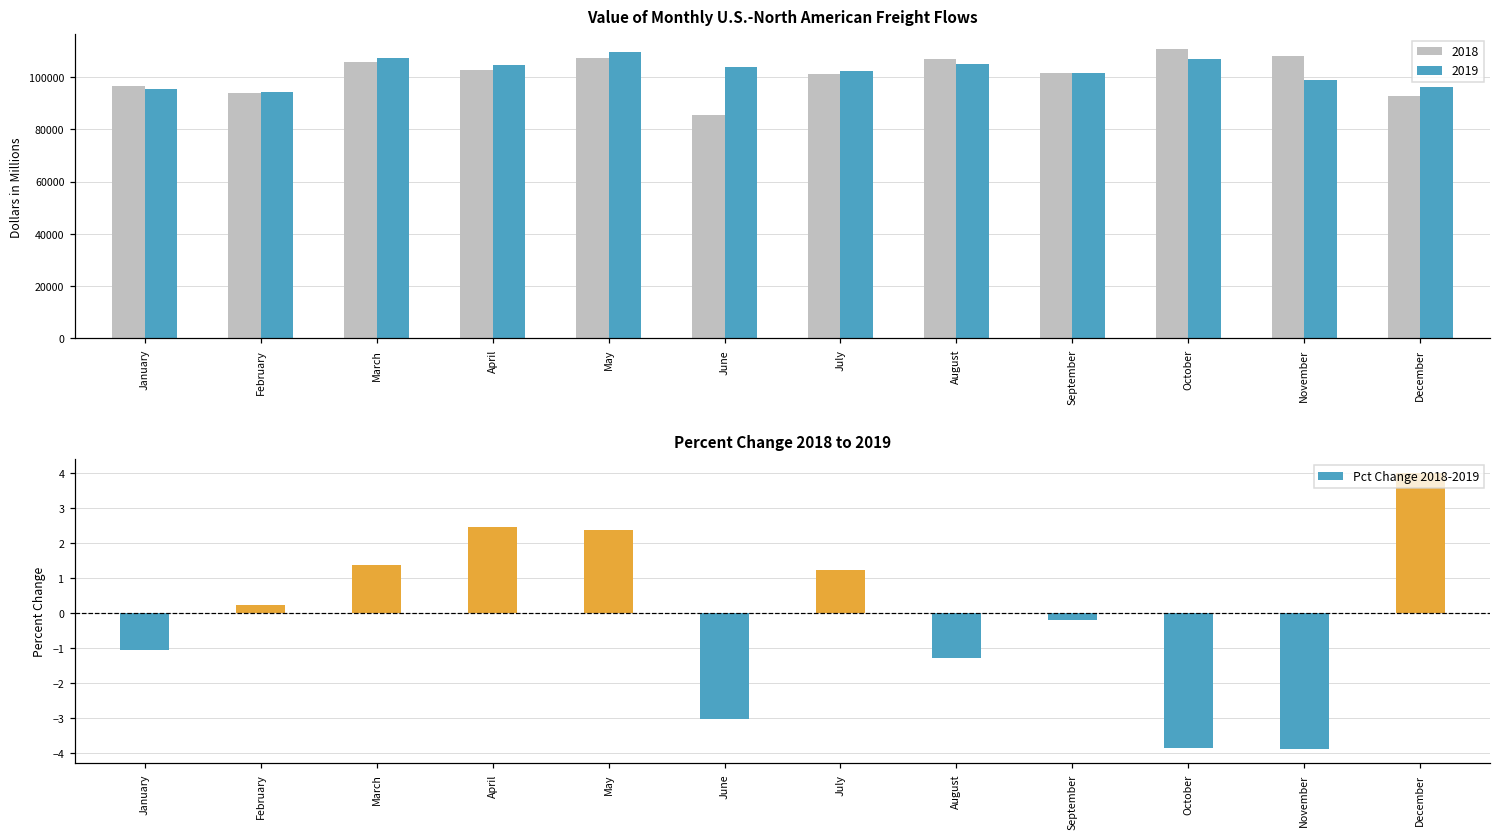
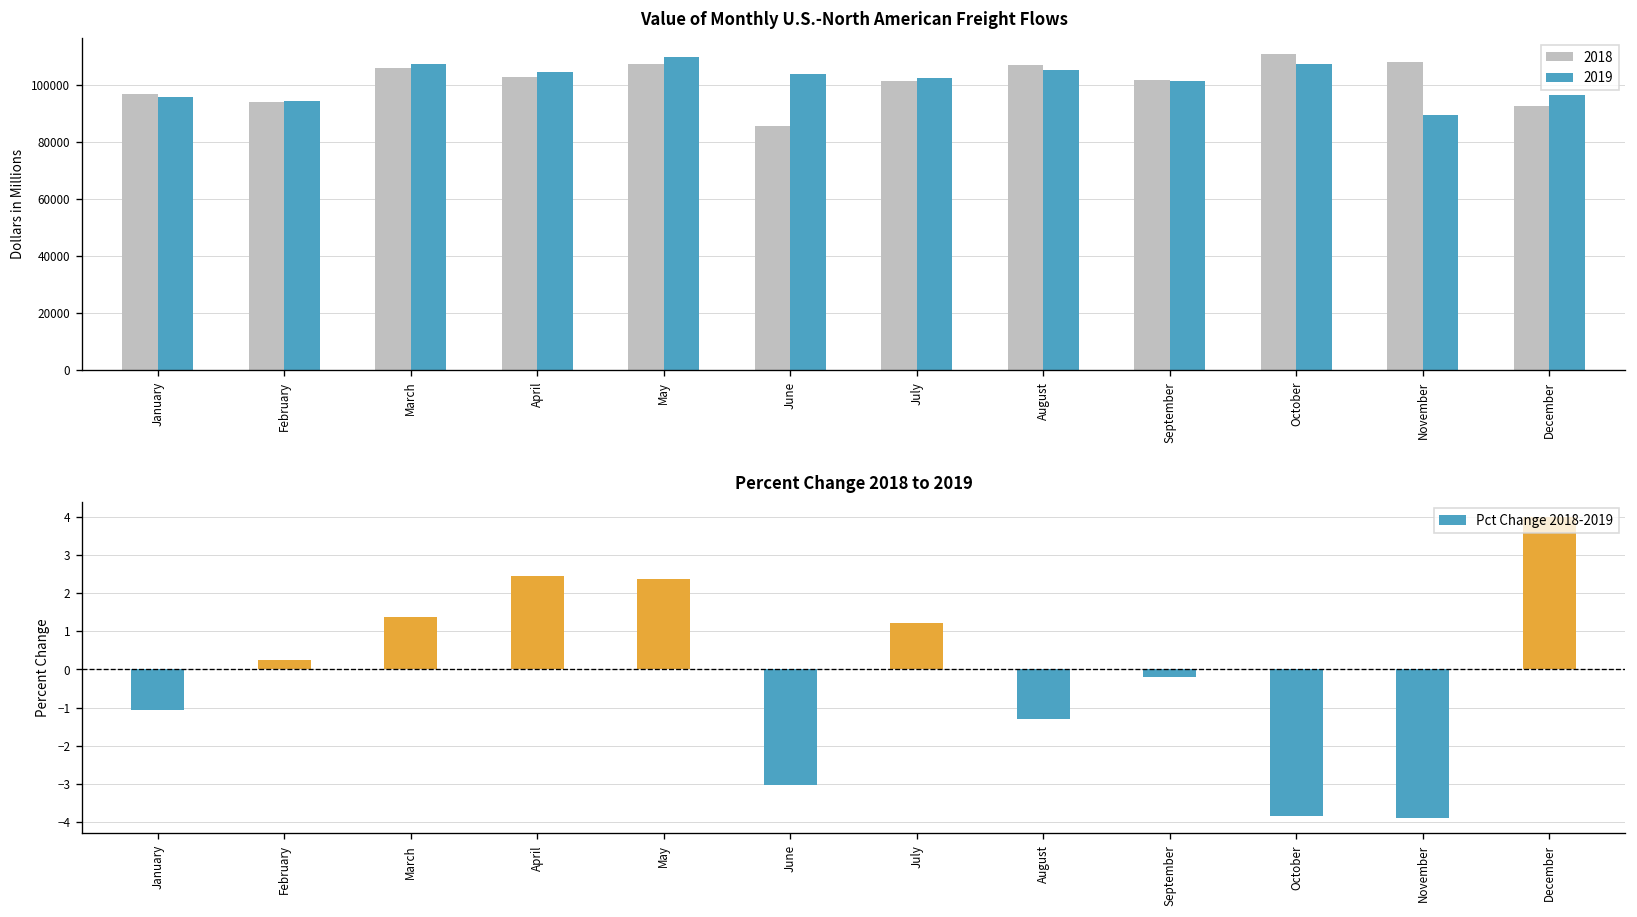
  {
    "Value of Monthly U.S.-North American Freight Flows": {
      "2018": {
        "January": 97000,
        "February": 94000,
        "March": 106000,
        "April": 103000,
        "May": 107000,
        "June": 85000,
        "July": 101000,
        "August": 107000,
        "September": 102000,
        "October": 111000,
        "November": 108000,
        "December": 93000
      },
      "2019": {
        "January": 96000,
        "February": 94000,
        "March": 107000,
        "April": 105000,
        "May": 110000,
        "June": 104000,
        "July": 102000,
        "August": 105000,
        "September": 101000,
        "October": 107000,
-       "November": 99000,
+       "November": 90000,
        "December": 96000
      }
    },
    "Percent Change 2018 to 2019": {
      "January": -1.1,
      "February": 0.2,
      "March": 1.4,
      "April": 2.5,
      "May": 2.4,
      "June": -3.0,
      "July": 1.2,
      "August": -1.3,
      "September": -0.2,
      "October": -3.8,
      "November": -3.9
    }
  }
